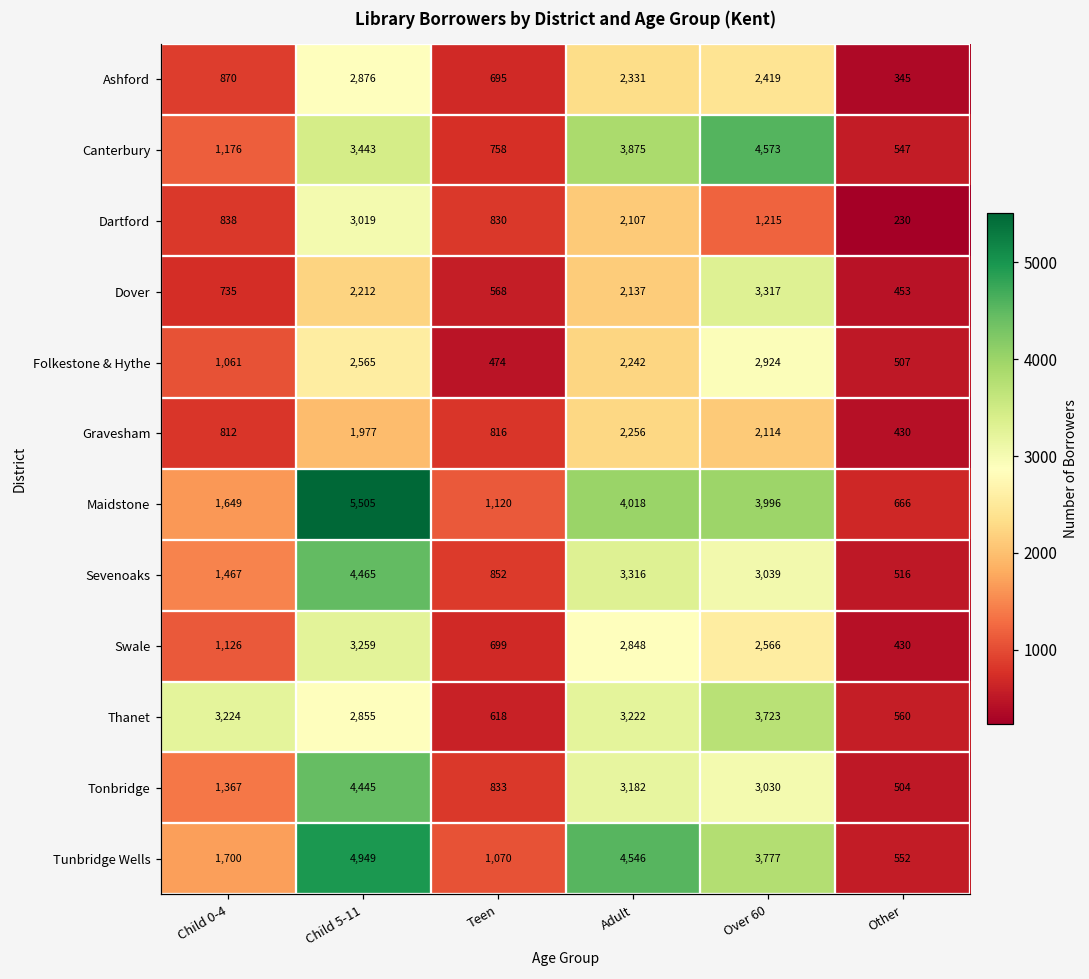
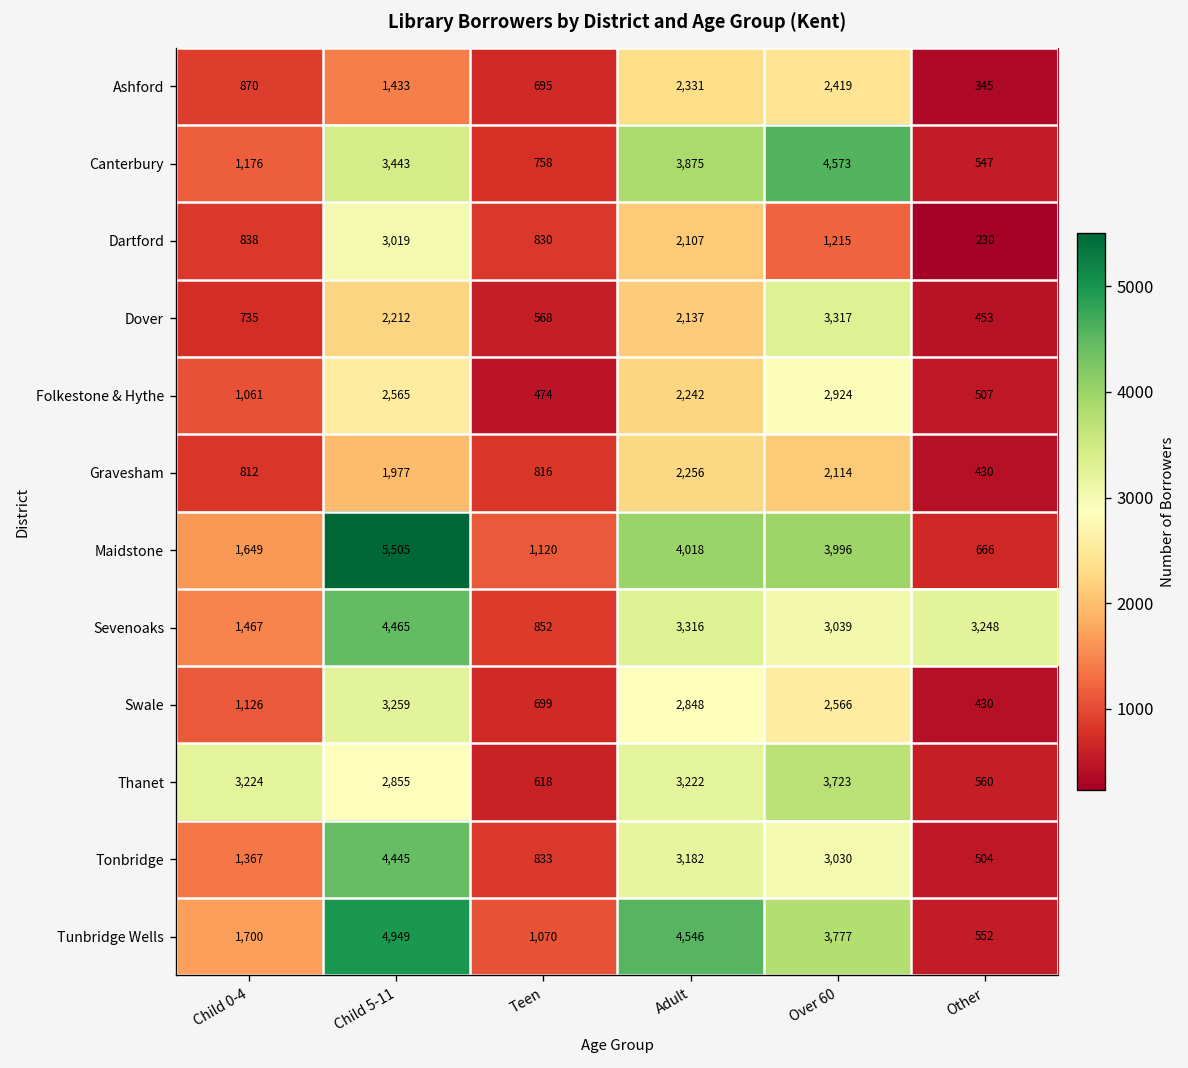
  {
    "Ashford": {
      "Child 0-4": "870",
-     "Child 5-11": "2,876",
+     "Child 5-11": "1,433",
      "Teen": "695",
      "Adult": "2,331",
      "Over 60": "2,419",
      "Other": "345"
    },
    "Canterbury": {
      "Child 0-4": "1,176",
      "Child 5-11": "3,443",
      "Teen": "758",
      "Adult": "3,875",
      "Over 60": "4,573",
      "Other": "547"
    },
    "Dartford": {
      "Child 0-4": "838",
      "Child 5-11": "3,019",
      "Teen": "830",
      "Adult": "2,107",
      "Over 60": "1,215",
      "Other": "230"
    },
    "Dover": {
      "Child 0-4": "735",
      "Child 5-11": "2,212",
      "Teen": "568",
      "Adult": "2,137",
      "Over 60": "3,317",
      "Other": "453"
    },
    "Folkestone & Hythe": {
      "Child 0-4": "1,061",
      "Child 5-11": "2,565",
      "Teen": "474",
      "Adult": "2,242",
      "Over 60": "2,924",
      "Other": "507"
    },
    "Gravesham": {
      "Child 0-4": "812",
      "Child 5-11": "1,977",
      "Teen": "816",
      "Adult": "2,256",
      "Over 60": "2,114",
      "Other": "430"
    },
    "Maidstone": {
      "Child 0-4": "1,649",
      "Child 5-11": "5,505",
      "Teen": "1,120",
      "Adult": "4,018",
      "Over 60": "3,996",
      "Other": "666"
    },
    "Sevenoaks": {
      "Child 0-4": "1,467",
      "Child 5-11": "4,465",
      "Teen": "852",
      "Adult": "3,316",
      "Over 60": "3,039",
-     "Other": "516"
+     "Other": "3,248"
    },
    "Swale": {
      "Child 0-4": "1,126",
      "Child 5-11": "3,259",
      "Teen": "699",
      "Adult": "2,848",
      "Over 60": "2,566",
      "Other": "430"
    },
    "Thanet": {
      "Child 0-4": "3,224",
      "Child 5-11": "2,855",
      "Teen": "618",
      "Adult": "3,222",
      "Over 60": "3,723",
      "Other": "560"
    },
    "Tonbridge": {
      "Child 0-4": "1,367",
      "Child 5-11": "4,445",
      "Teen": "833",
      "Adult": "3,182",
      "Over 60": "3,030",
      "Other": "504"
    },
    "Tunbridge Wells": {
      "Child 0-4": "1,700",
      "Child 5-11": "4,949",
      "Teen": "1,070",
      "Adult": "4,546",
      "Over 60": "3,777",
      "Other": "552"
    }
  }
